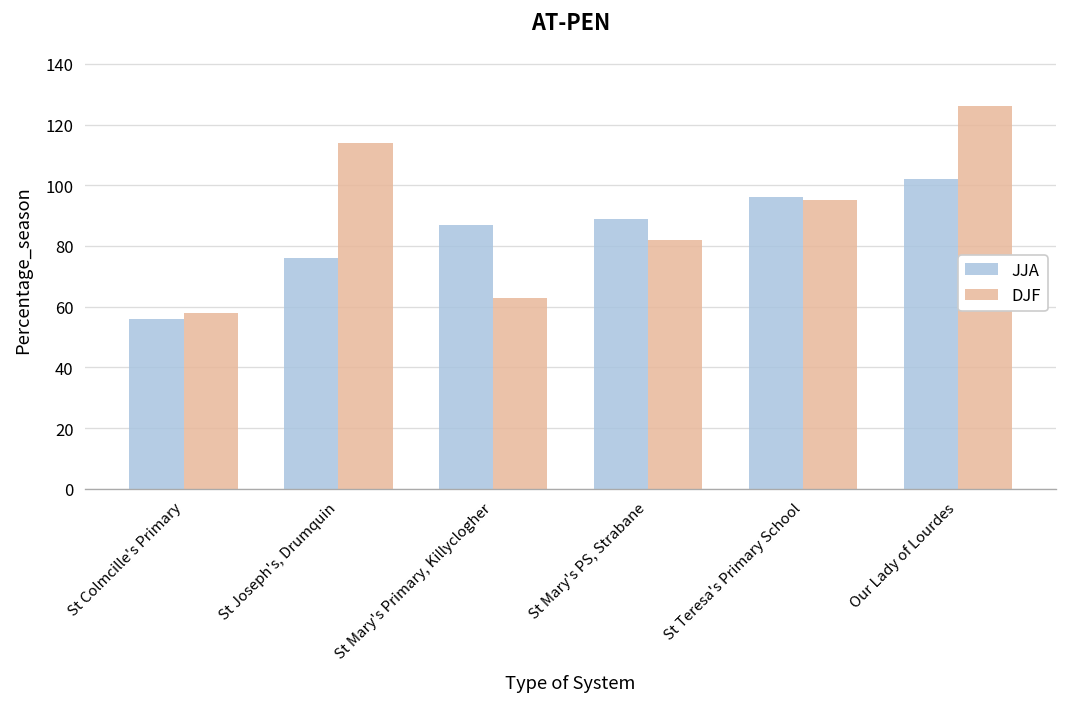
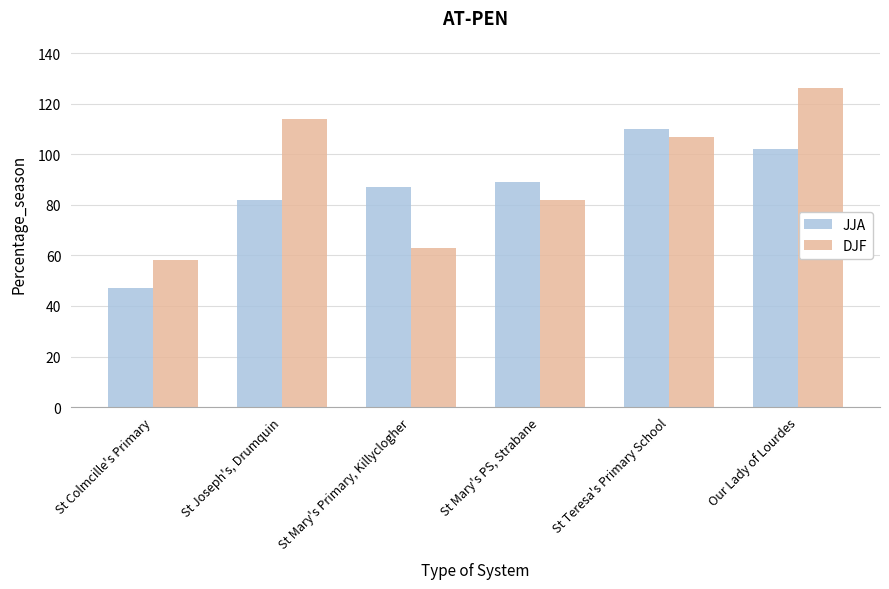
  {
    "JJA": {
-     "St Colmcille's Primary": 56,
-     "St Joseph's, Drumquin": 76,
+     "St Colmcille's Primary": 47,
+     "St Joseph's, Drumquin": 82,
      "St Mary's Primary, Killyclogher": 87,
      "St Mary's PS, Strabane": 89,
-     "St Teresa's Primary School": 96,
+     "St Teresa's Primary School": 110,
      "Our Lady of Lourdes": 102
    },
    "DJF": {
      "St Colmcille's Primary": 58,
      "St Joseph's, Drumquin": 114,
      "St Mary's Primary, Killyclogher": 63,
      "St Mary's PS, Strabane": 82,
-     "St Teresa's Primary School": 95,
+     "St Teresa's Primary School": 107,
      "Our Lady of Lourdes": 126
    }
  }
